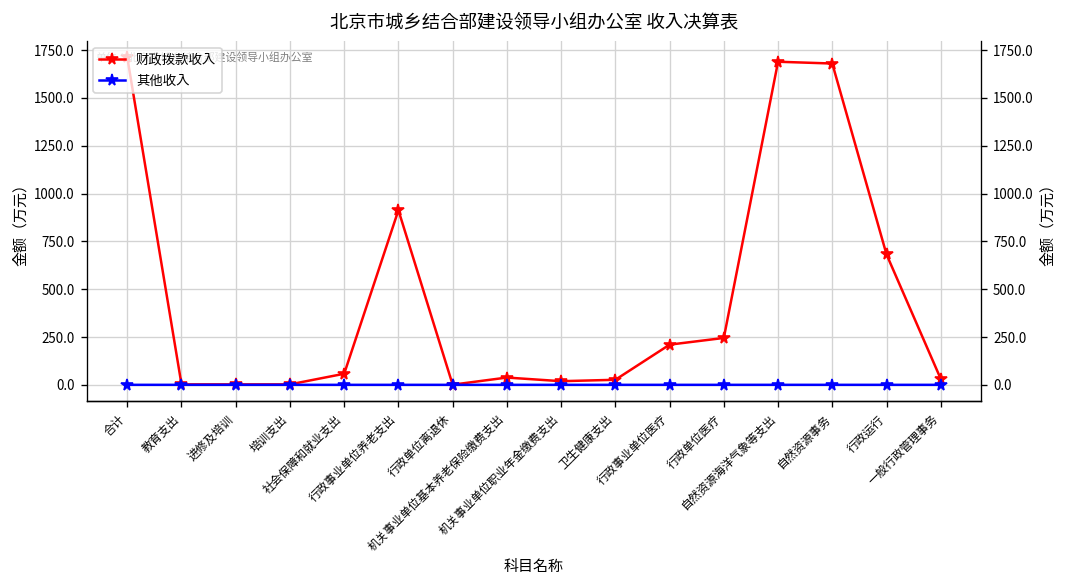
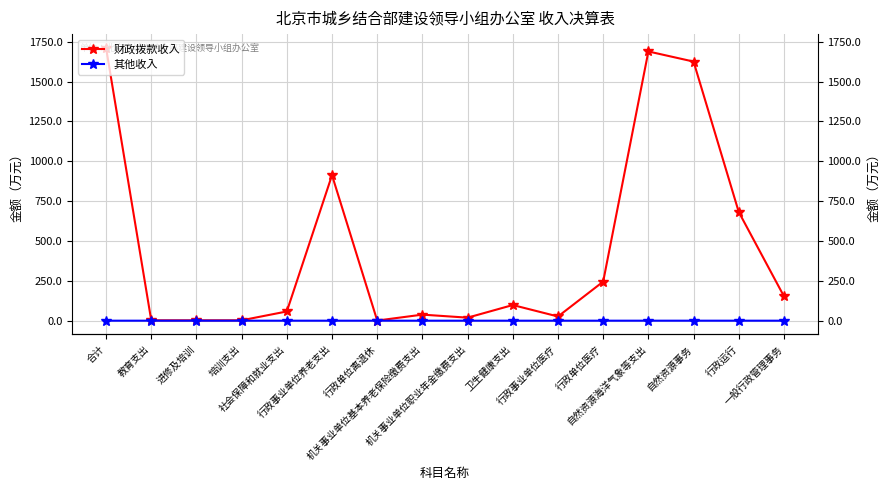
  {
    "财政拨款收入": {
      "社会保障和就业支出": 60,
      "行政事业单位养老支出": 910,
      "机关事业单位基本养老保险缴费支出": 40,
      "机关事业单位职业年金缴费支出": 20,
-     "卫生健康支出": 30,
-     "行政事业单位医疗": 210,
+     "卫生健康支出": 100,
+     "行政事业单位医疗": 30,
      "行政单位医疗": 250,
      "自然资源海洋气象等支出": 1690,
-     "自然资源事务": 1680,
+     "自然资源事务": 1630,
      "行政运行": 680,
-     "一般行政管理事务": 30
+     "一般行政管理事务": 150
    },
    "其他收入": {
      "合计": 0,
      "社会保障和就业支出": 0,
      "行政事业单位养老支出": 0,
      "机关事业单位基本养老保险缴费支出": 0,
      "机关事业单位职业年金缴费支出": 0,
      "卫生健康支出": 0,
      "行政事业单位医疗": 0,
      "行政单位医疗": 0,
      "自然资源海洋气象等支出": 0,
      "自然资源事务": 0,
      "行政运行": 0,
      "一般行政管理事务": 0
    }
  }
